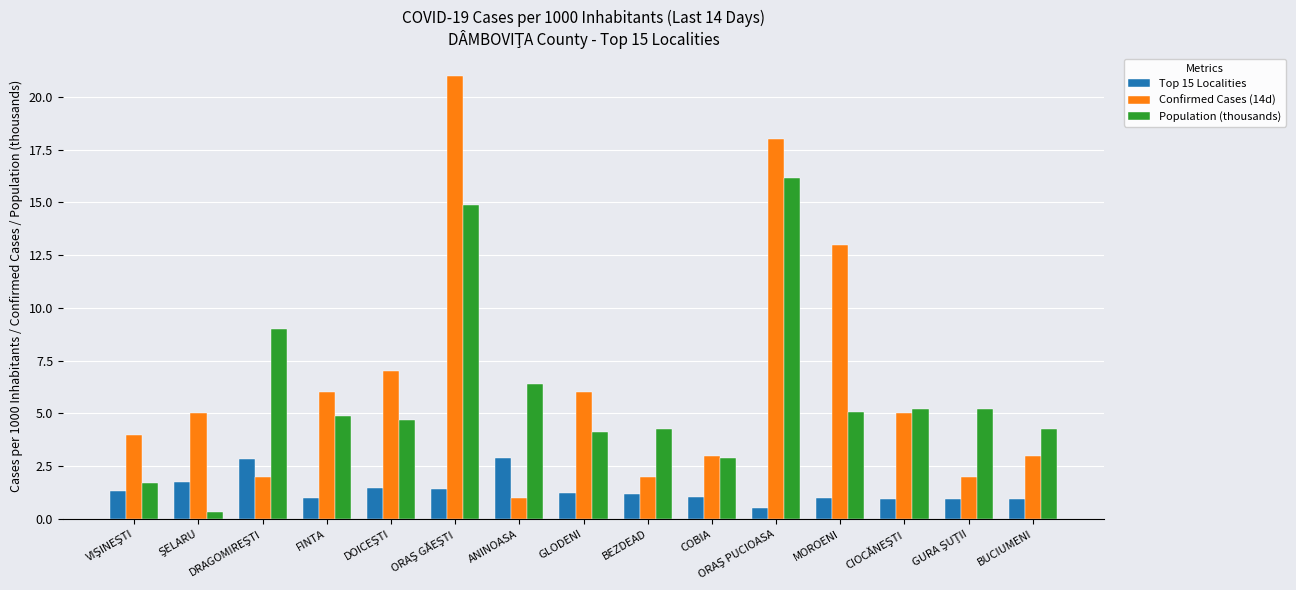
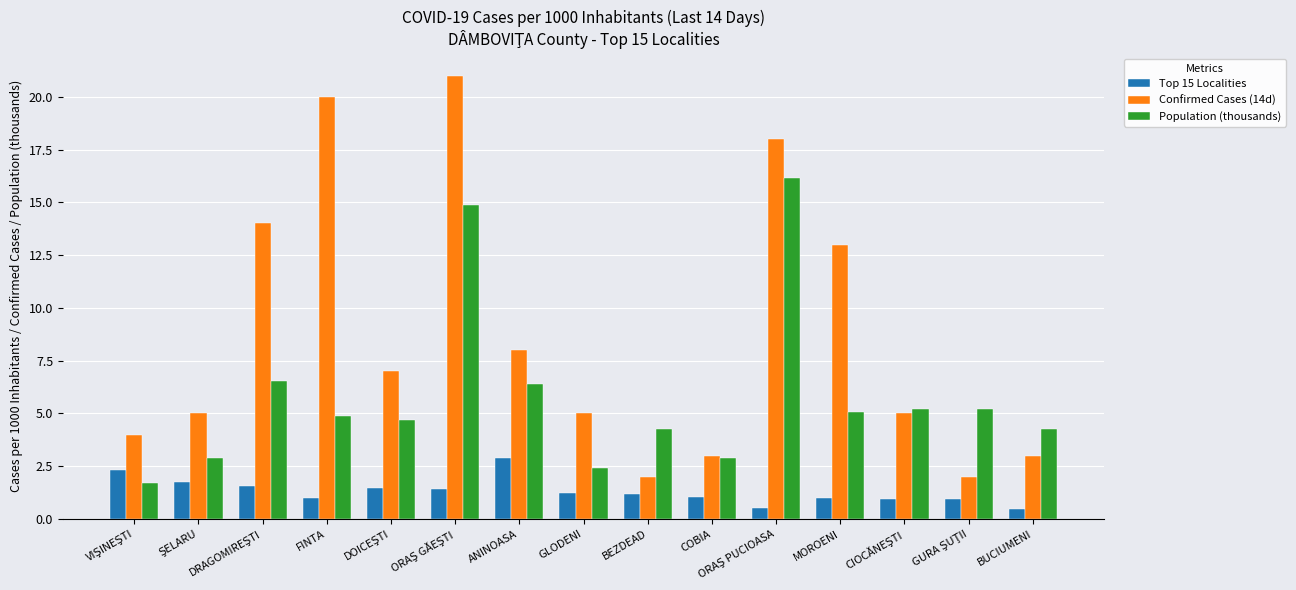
  {
    "Top 15 Localities": {
-     "VIŞINEŞTI": 1.3,
+     "VIŞINEŞTI": 2.3,
      "ŞELARU": 1.7,
-     "DRAGOMIREŞTI": 2.9,
+     "DRAGOMIREŞTI": 1.6,
      "FINTA": 1.0,
      "DOICEŞTI": 1.5,
      "ORAŞ GĂEŞTI": 1.4,
      "ANINOASA": 2.9,
      "GLODENI": 1.2,
      "BEZDEAD": 1.2,
      "COBIA": 1.0,
      "ORAŞ PUCIOASA": 0.5,
      "MOROENI": 1.0,
      "CIOCĂNEŞTI": 1.0,
      "GURA ŞUŢII": 1.0,
-     "BUCIUMENI": 0.9
+     "BUCIUMENI": 0.5
    },
    "Confirmed Cases (14d)": {
      "VIŞINEŞTI": 4,
      "ŞELARU": 5,
-     "DRAGOMIREŞTI": 2,
-     "FINTA": 6,
+     "DRAGOMIREŞTI": 14,
+     "FINTA": 20,
      "DOICEŞTI": 7,
      "ORAŞ GĂEŞTI": 21,
-     "ANINOASA": 1,
-     "GLODENI": 6,
+     "ANINOASA": 8,
+     "GLODENI": 5,
      "BEZDEAD": 2,
      "COBIA": 3,
      "ORAŞ PUCIOASA": 18,
      "MOROENI": 13,
      "CIOCĂNEŞTI": 5,
      "GURA ŞUŢII": 2,
      "BUCIUMENI": 3
    },
    "Population (thousands)": {
      "VIŞINEŞTI": 1.7,
-     "ŞELARU": 0.3,
-     "DRAGOMIREŞTI": 9.0,
+     "ŞELARU": 2.9,
+     "DRAGOMIREŞTI": 6.6,
      "FINTA": 4.9,
      "DOICEŞTI": 4.7,
      "ORAŞ GĂEŞTI": 14.9,
      "ANINOASA": 6.4,
-     "GLODENI": 4.1,
+     "GLODENI": 2.4,
      "BEZDEAD": 4.3,
      "COBIA": 2.9,
      "ORAŞ PUCIOASA": 16.2,
      "MOROENI": 5.1,
      "CIOCĂNEŞTI": 5.2,
      "GURA ŞUŢII": 5.2,
      "BUCIUMENI": 4.3
    }
  }
